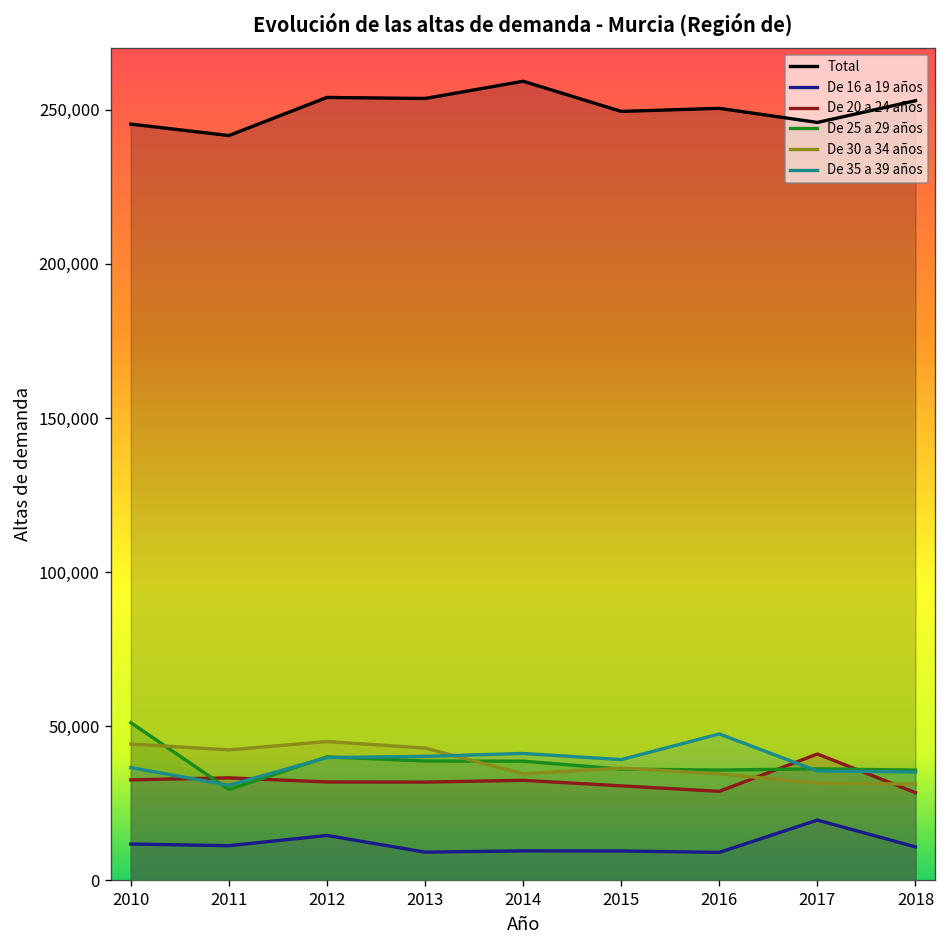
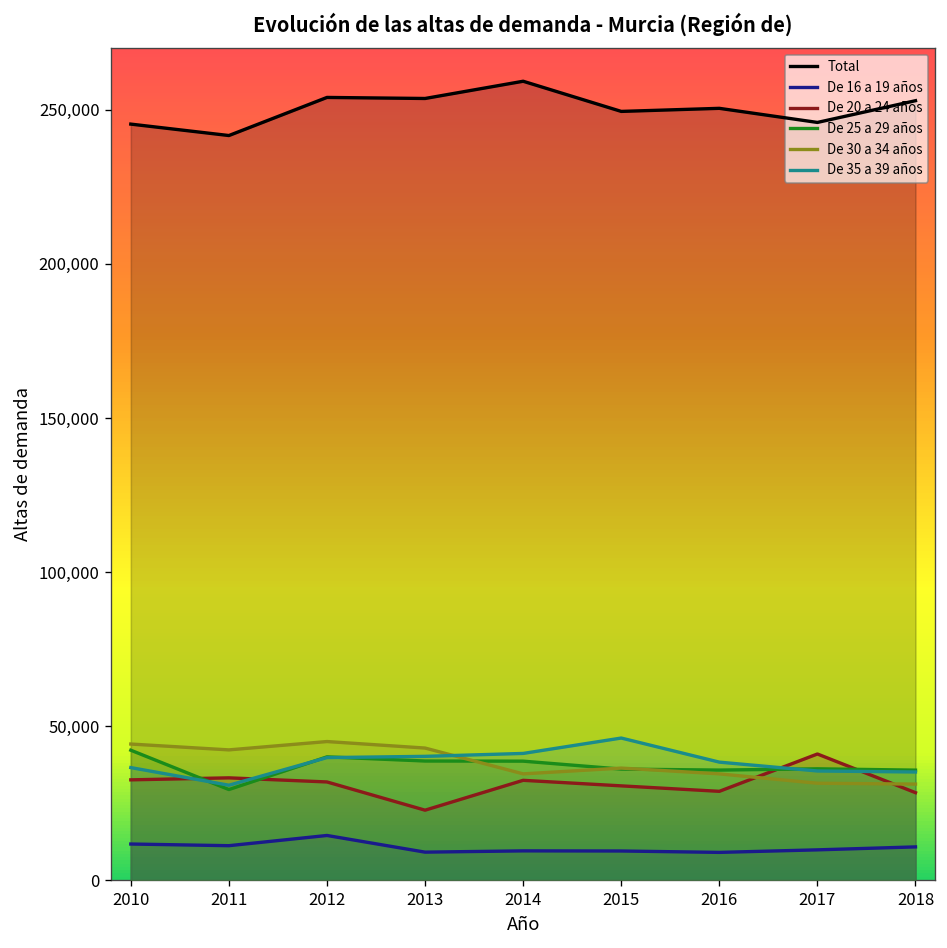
  {
    "Total": {
      "2010": "245,000",
      "2011": "242,000",
      "2012": "254,000",
      "2013": "254,000",
      "2014": "259,000",
      "2015": "249,000",
      "2016": "250,000"
    },
    "De 16 a 19 años": {
      "2010": "12,000",
      "2011": "11,000",
      "2012": "15,000",
      "2013": "9,000",
      "2014": "10,000",
      "2015": "10,000",
      "2016": "9,000",
-     "2017": "20,000",
+     "2017": "10,000",
      "2018": "11,000"
    },
    "De 20 a 24 años": {
      "2010": "33,000",
      "2011": "33,000",
      "2012": "32,000",
-     "2013": "32,000",
+     "2013": "23,000",
      "2014": "32,000",
      "2015": "31,000",
      "2016": "29,000",
      "2017": "41,000",
      "2018": "28,000"
    },
    "De 25 a 29 años": {
-     "2010": "51,000",
+     "2010": "42,000",
      "2011": "29,000",
      "2013": "39,000",
      "2014": "39,000",
      "2016": "36,000"
    },
    "De 30 a 34 años": {
      "2010": "44,000",
      "2011": "42,000",
      "2012": "45,000",
      "2013": "43,000",
      "2014": "35,000",
      "2016": "35,000",
      "2017": "32,000",
      "2018": "31,000"
    },
    "De 35 a 39 años": {
      "2010": "37,000",
      "2011": "31,000",
      "2013": "40,000",
      "2014": "41,000",
-     "2015": "39,000",
-     "2016": "48,000"
+     "2015": "46,000",
+     "2016": "38,000"
    }
  }
